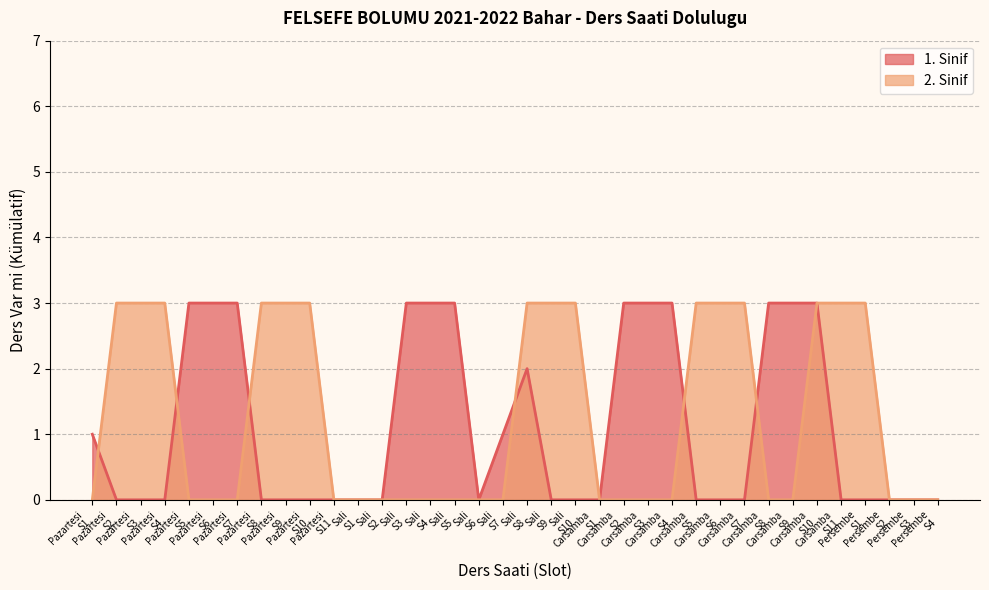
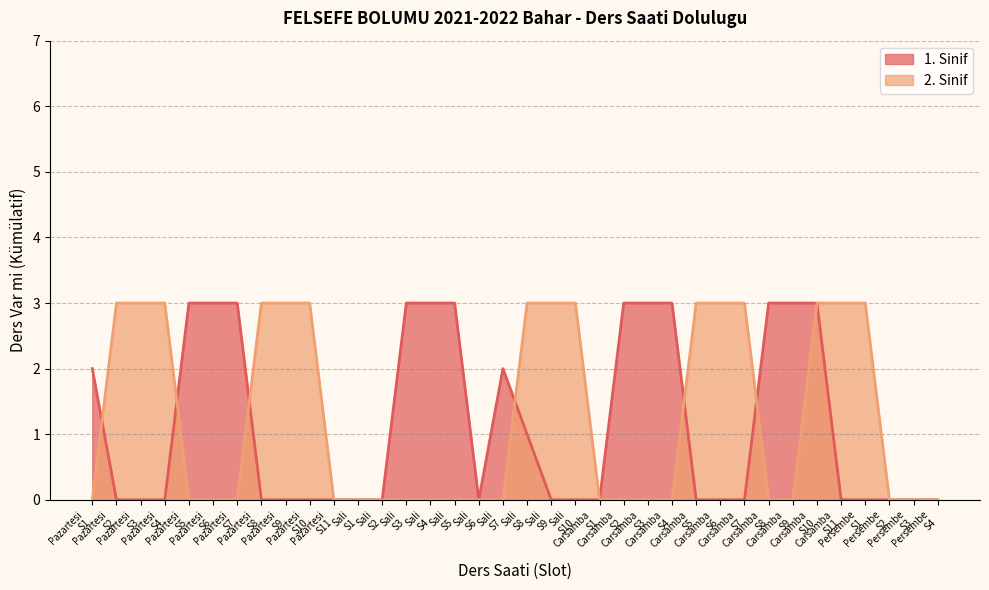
  {
    "1. Sinif": {
-     "Pazartesi S1": 1,
+     "Pazartesi S1": 2,
      "Pazartesi S2": 0,
      "Pazartesi S3": 0,
      "Pazartesi S4": 0,
      "Pazartesi S5": 3,
      "Pazartesi S6": 3,
      "Pazartesi S7": 3,
      "Pazartesi S8": 0,
      "Pazartesi S9": 0,
      "Pazartesi S10": 0,
      "Sali S3": 3,
      "Sali S4": 3,
      "Sali S5": 3,
-     "Sali S7": 1,
-     "Sali S8": 2,
+     "Sali S7": 2,
+     "Sali S8": 1,
      "Sali S9": 0,
      "Sali S10": 0,
      "Carsamba S2": 3,
      "Carsamba S3": 3,
      "Carsamba S4": 3,
      "Carsamba S5": 0,
      "Carsamba S6": 0,
      "Carsamba S7": 0,
      "Carsamba S8": 3,
      "Carsamba S9": 3,
      "Carsamba S11": 0,
      "Persembe S1": 0
    },
    "2. Sinif": {
      "Pazartesi S1": 0,
      "Pazartesi S2": 3,
      "Pazartesi S3": 3,
      "Pazartesi S4": 3,
      "Pazartesi S5": 0,
      "Pazartesi S6": 0,
      "Pazartesi S7": 0,
      "Pazartesi S8": 3,
      "Pazartesi S9": 3,
      "Pazartesi S10": 3,
      "Sali S3": 0,
      "Sali S4": 0,
      "Sali S5": 0,
      "Sali S7": 0,
      "Sali S8": 3,
      "Sali S9": 3,
      "Sali S10": 3,
      "Carsamba S2": 0,
      "Carsamba S3": 0,
      "Carsamba S4": 0,
      "Carsamba S5": 3,
      "Carsamba S6": 3,
      "Carsamba S7": 3,
      "Carsamba S8": 0,
      "Carsamba S9": 0,
      "Carsamba S11": 3,
      "Persembe S1": 3
    }
  }
